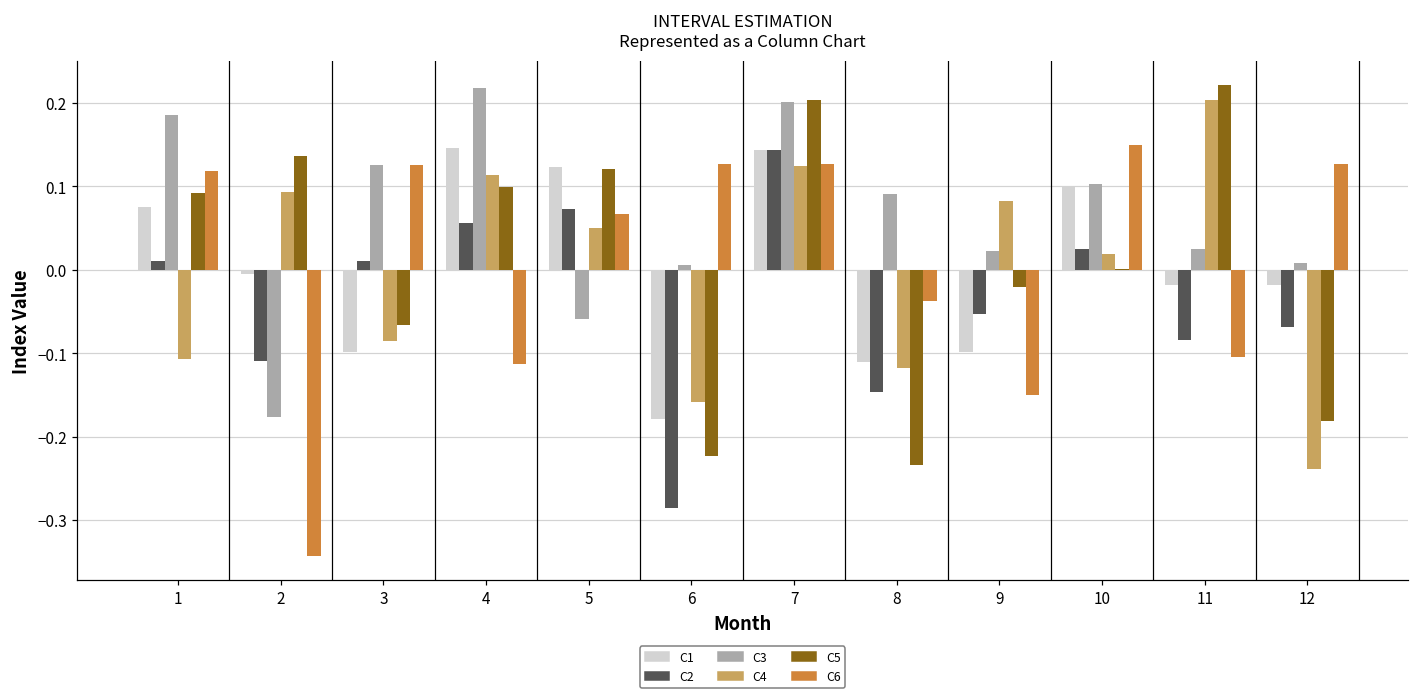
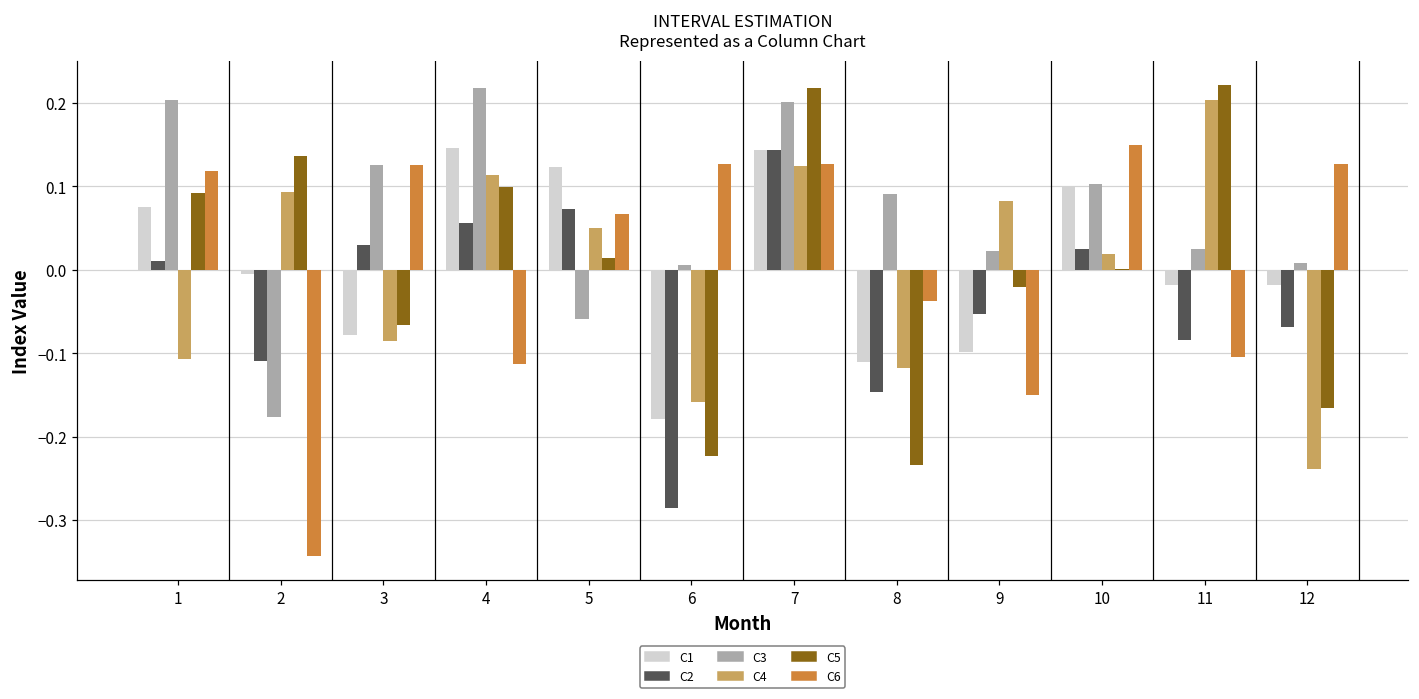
  {
    "C1": {
      "1": 0.08,
      "2": 0.00,
-     "3": -0.10,
+     "3": -0.08,
      "4": 0.15,
      "5": 0.12,
      "6": -0.18,
      "7": 0.14,
      "8": -0.11,
      "9": -0.10,
      "10": 0.10,
      "11": -0.02,
      "12": -0.02
    },
    "C2": {
      "1": 0.01,
      "2": -0.11,
-     "3": 0.01,
+     "3": 0.03,
      "4": 0.06,
      "5": 0.07,
      "6": -0.29,
      "7": 0.14,
      "8": -0.15,
      "9": -0.05,
      "10": 0.02,
      "11": -0.08,
      "12": -0.07
    },
    "C3": {
-     "1": 0.19,
+     "1": 0.20,
      "2": -0.18,
      "3": 0.13,
      "4": 0.22,
      "5": -0.06,
      "6": 0.01,
      "7": 0.20,
      "8": 0.09,
      "9": 0.02,
      "10": 0.10,
      "11": 0.03,
      "12": 0.01
    },
    "C5": {
      "1": 0.09,
      "2": 0.14,
      "3": -0.07,
      "4": 0.10,
-     "5": 0.12,
+     "5": 0.01,
      "6": -0.22,
-     "7": 0.20,
+     "7": 0.22,
      "8": -0.23,
      "9": -0.02,
      "11": 0.22,
-     "12": -0.18
+     "12": -0.17
    }
  }
